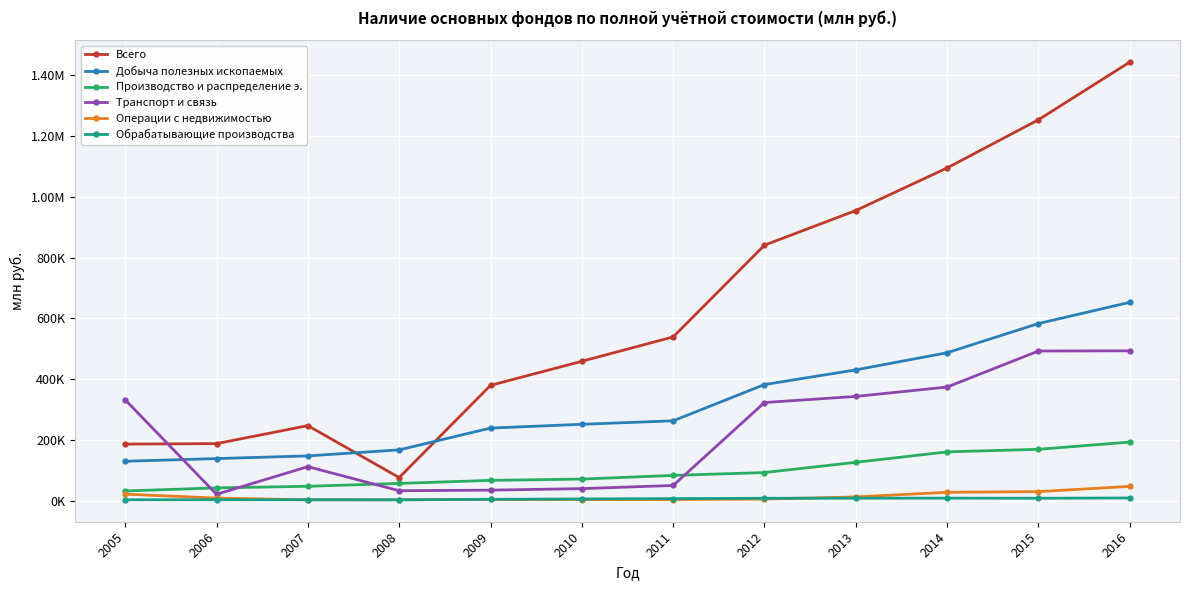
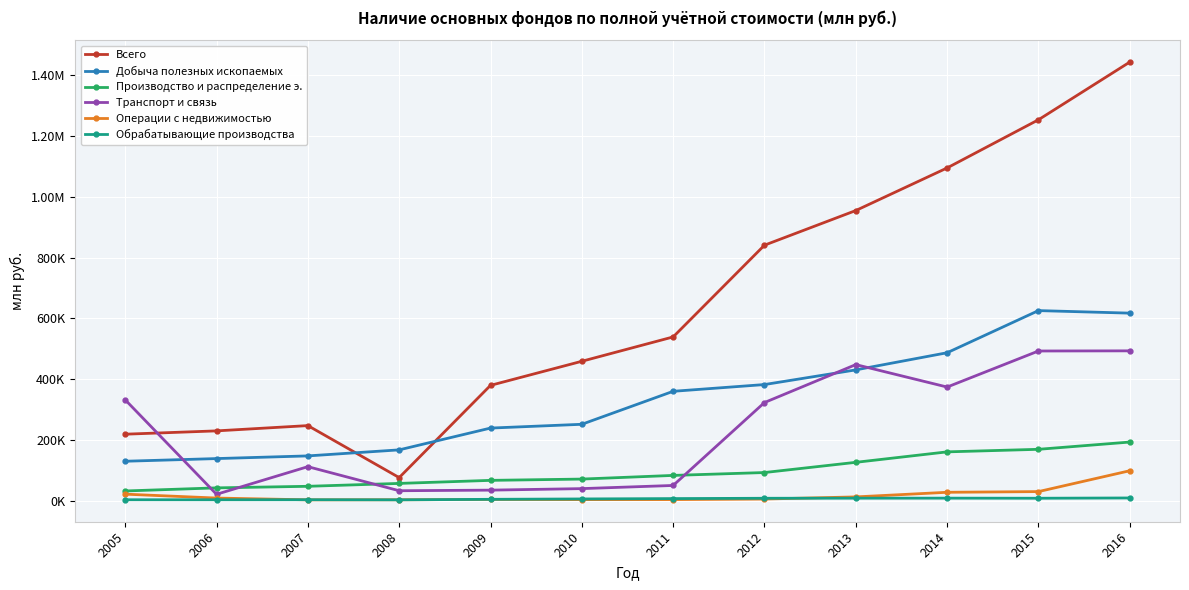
  {
    "Всего": {
-     "2005": 190000,
-     "2006": 190000,
+     "2005": 220000,
+     "2006": 230000,
      "2007": 250000,
      "2008": 80000,
      "2009": 380000,
      "2010": 460000,
      "2011": 540000,
      "2012": 840000,
      "2013": 950000,
      "2014": 1090000,
      "2015": 1250000,
      "2016": 1440000
    },
    "Добыча полезных ископаемых": {
      "2005": 130000,
      "2006": 140000,
      "2007": 150000,
      "2008": 170000,
      "2009": 240000,
      "2010": 250000,
-     "2011": 260000,
+     "2011": 360000,
      "2012": 380000,
      "2013": 430000,
      "2014": 490000,
-     "2015": 580000,
-     "2016": 650000
+     "2015": 630000,
+     "2016": 620000
    },
    "Транспорт и связь": {
      "2005": 330000,
      "2006": 20000,
      "2007": 110000,
      "2008": 30000,
      "2009": 40000,
      "2010": 40000,
      "2011": 50000,
      "2012": 320000,
-     "2013": 340000,
+     "2013": 450000,
      "2014": 370000,
      "2015": 490000,
      "2016": 490000
    },
    "Операции с недвижимостью": {
      "2005": 20000,
      "2014": 30000,
      "2015": 30000,
-     "2016": 50000
+     "2016": 100000
    }
  }
